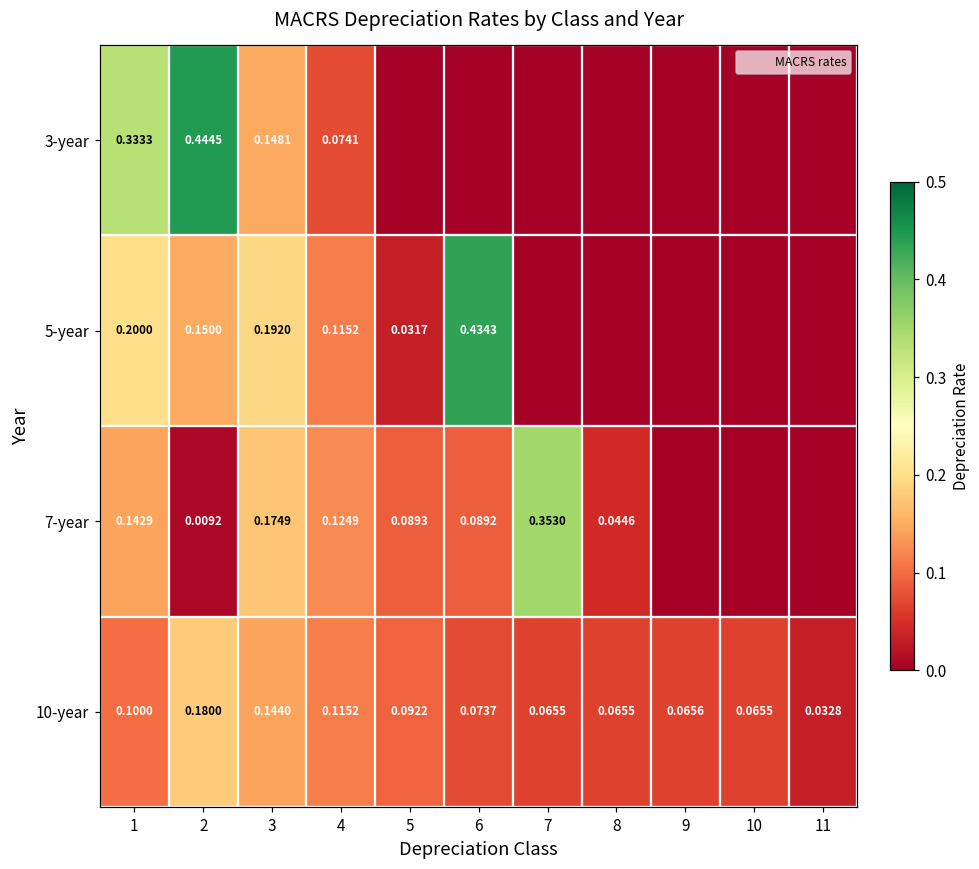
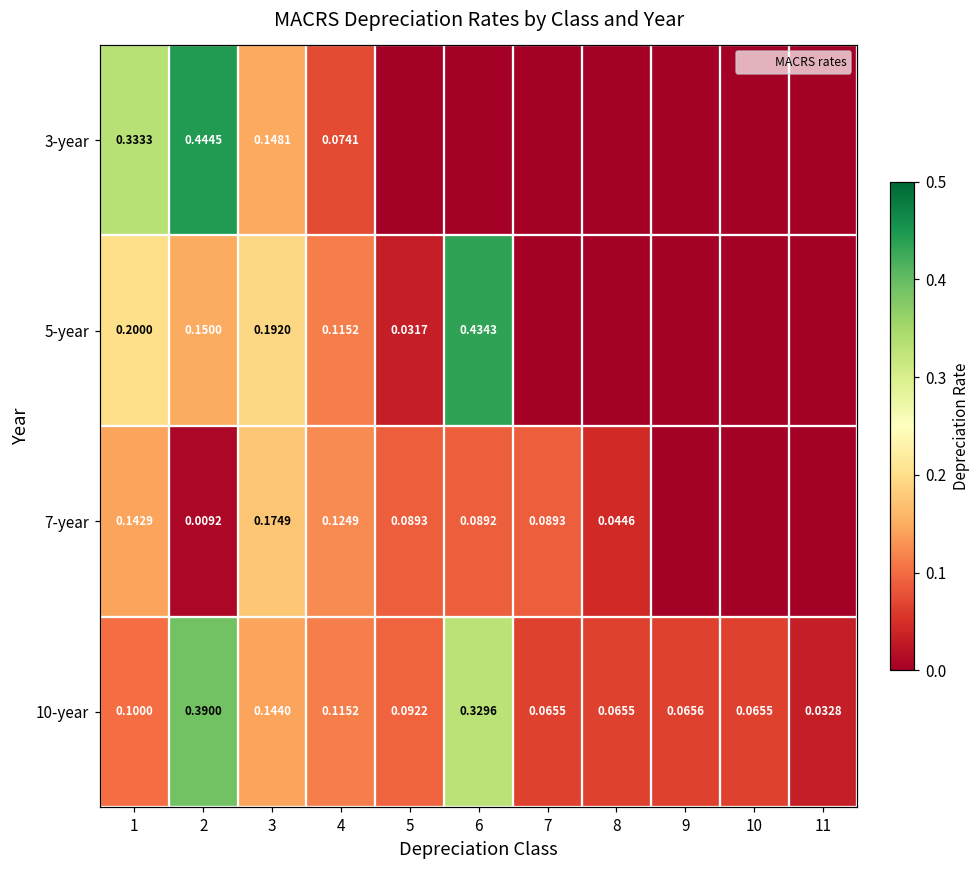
  {
    "3-year": {
      "1": 0.3333,
      "2": 0.4445,
      "3": 0.1481,
      "4": 0.0741
    },
    "5-year": {
      "1": 0.2000,
      "2": 0.1500,
      "3": 0.1920,
      "4": 0.1152,
      "5": 0.0317,
      "6": 0.4343
    },
    "7-year": {
      "1": 0.1429,
      "2": 0.0092,
      "3": 0.1749,
      "4": 0.1249,
      "5": 0.0893,
      "6": 0.0892,
-     "7": 0.3530,
+     "7": 0.0893,
      "8": 0.0446
    },
    "10-year": {
      "1": 0.1000,
-     "2": 0.1800,
+     "2": 0.3900,
      "3": 0.1440,
      "4": 0.1152,
      "5": 0.0922,
-     "6": 0.0737,
+     "6": 0.3296,
      "7": 0.0655,
      "8": 0.0655,
      "9": 0.0656,
      "10": 0.0655,
      "11": 0.0328
    }
  }
